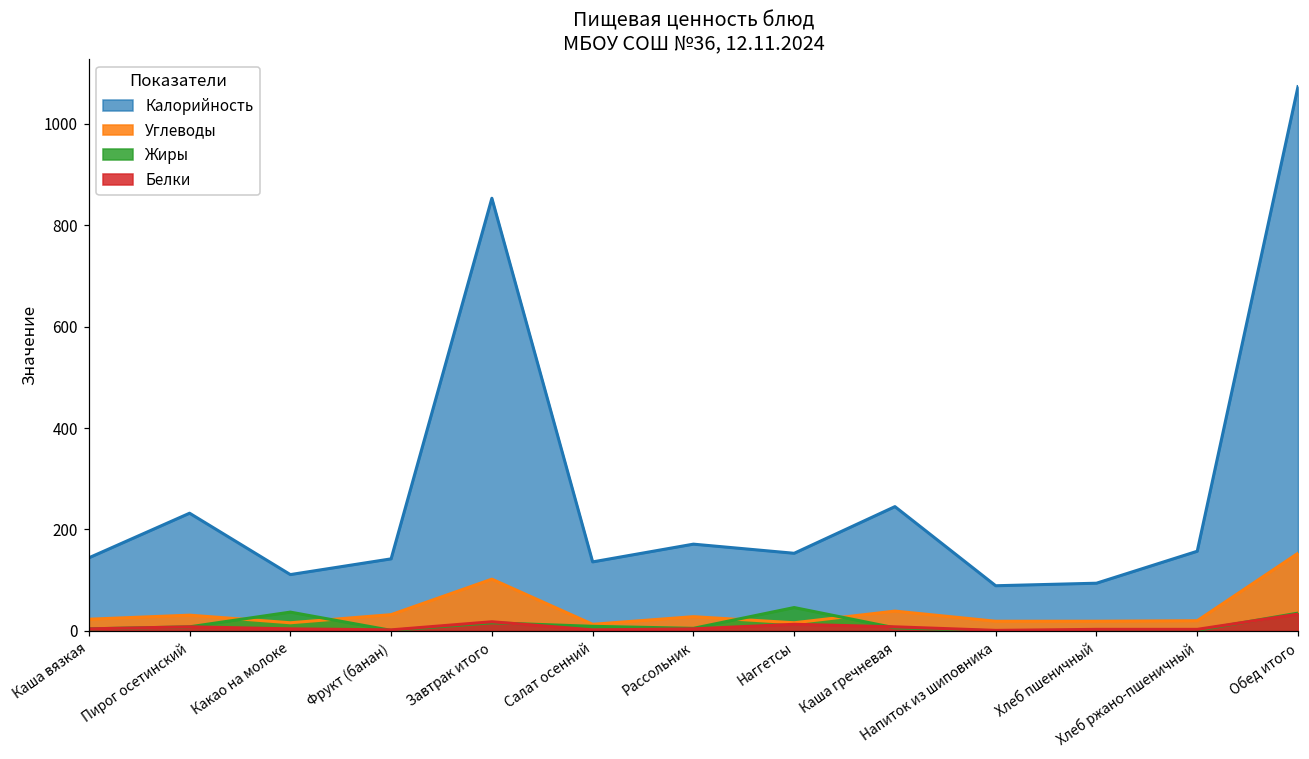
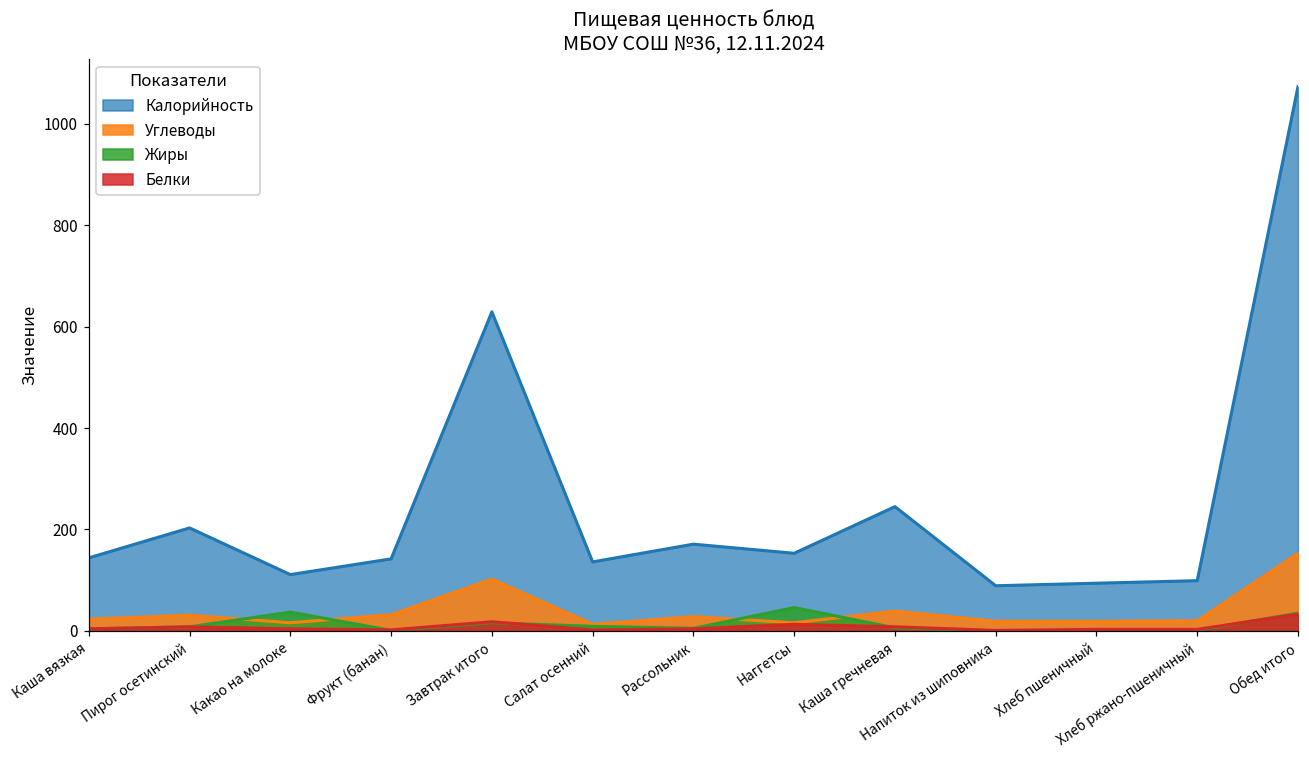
  {
    "Калорийность": {
      "Каша вязкая": 140,
-     "Пирог осетинский": 230,
+     "Пирог осетинский": 200,
      "Какао на молоке": 110,
      "Фрукт (банан)": 140,
-     "Завтрак итого": 850,
+     "Завтрак итого": 630,
      "Салат осенний": 140,
      "Рассольник": 170,
      "Наггетсы": 150,
      "Каша гречневая": 250,
      "Напиток из шиповника": 90,
      "Хлеб пшеничный": 90,
-     "Хлеб ржано-пшеничный": 160,
+     "Хлеб ржано-пшеничный": 100,
      "Обед итого": 1070
    },
    "Углеводы": {
      "Каша вязкая": 20,
      "Пирог осетинский": 30,
      "Какао на молоке": 20,
      "Фрукт (банан)": 30,
      "Завтрак итого": 100,
      "Рассольник": 30,
      "Каша гречневая": 40,
      "Напиток из шиповника": 20,
      "Хлеб пшеничный": 20,
      "Хлеб ржано-пшеничный": 20,
      "Обед итого": 150
    },
    "Жиры": {
      "Какао на молоке": 40,
      "Наггетсы": 50
    },
    "Белки": {
      "Какао на молоке": 0,
      "Салат осенний": 0
    }
  }
